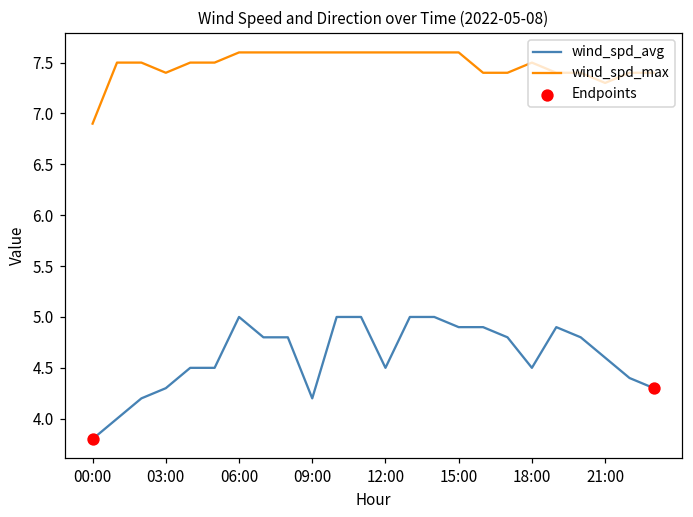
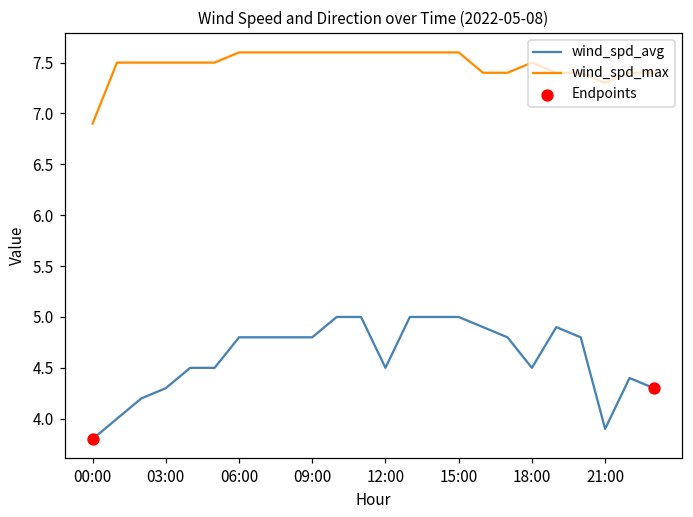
  {
    "wind_spd_avg": {
      "03:00": 4.3,
-     "06:00": 5.0,
-     "09:00": 4.2,
+     "06:00": 4.8,
+     "09:00": 4.8,
      "12:00": 4.5,
-     "15:00": 4.9,
+     "15:00": 5.0,
      "18:00": 4.5,
-     "21:00": 4.6
+     "21:00": 3.9
    },
    "wind_spd_max": {
      "00:00": 6.9,
-     "03:00": 7.4,
+     "03:00": 7.5,
      "06:00": 7.6,
      "09:00": 7.6,
      "12:00": 7.6,
      "15:00": 7.6
    }
  }
